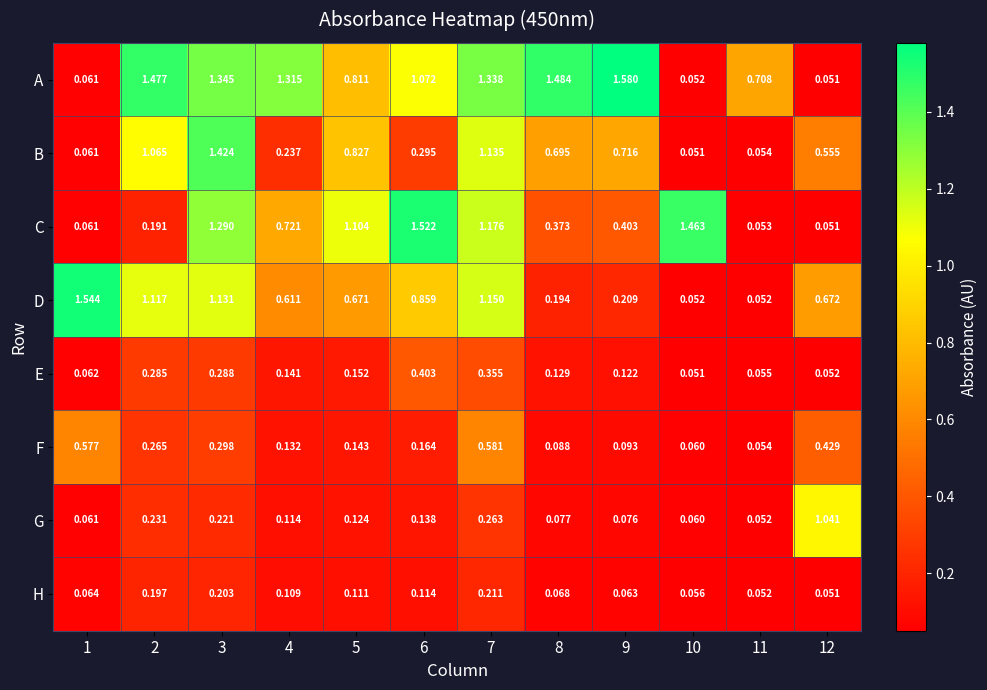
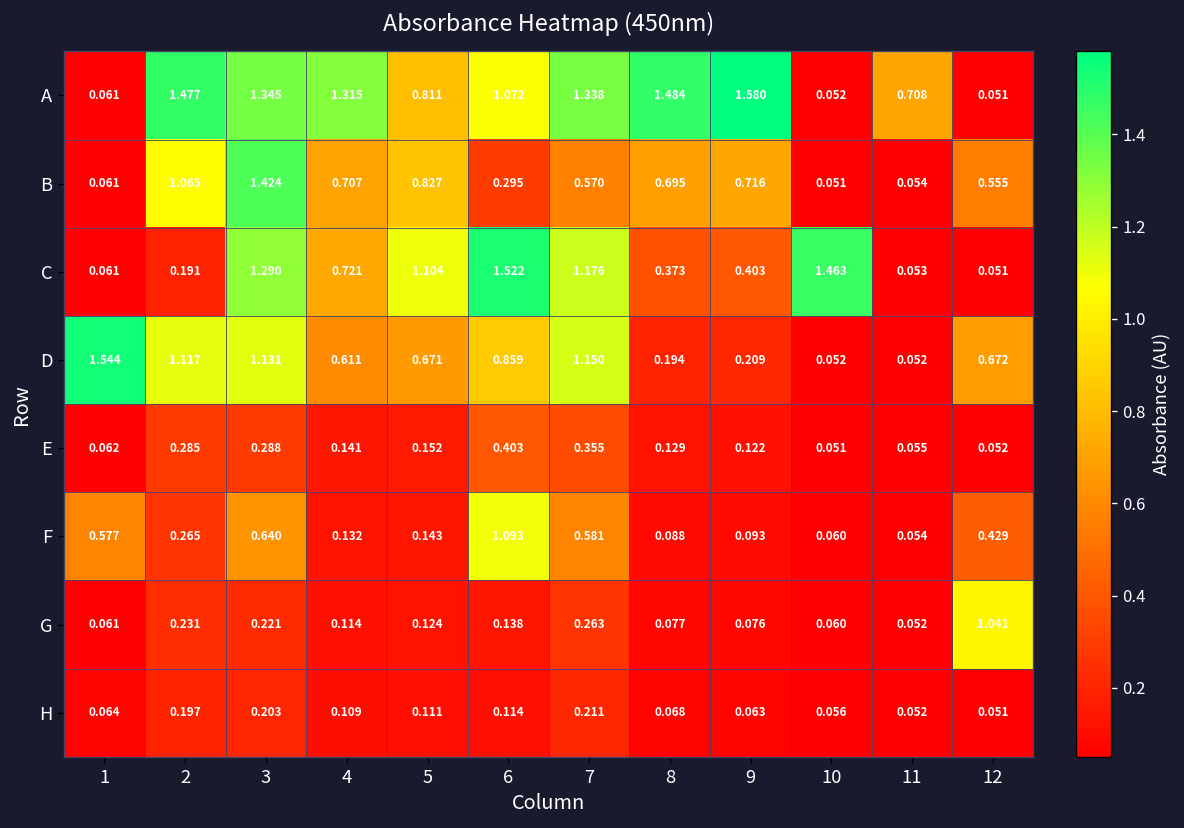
  {
    "A": {
      "1": 0.061,
      "2": 1.477,
      "3": 1.345,
      "4": 1.315,
      "5": 0.811,
      "6": 1.072,
      "7": 1.338,
      "8": 1.484,
      "9": 1.580,
      "10": 0.052,
      "11": 0.708,
      "12": 0.051
    },
    "B": {
      "1": 0.061,
      "2": 1.065,
      "3": 1.424,
-     "4": 0.237,
+     "4": 0.707,
      "5": 0.827,
      "6": 0.295,
-     "7": 1.135,
+     "7": 0.570,
      "8": 0.695,
      "9": 0.716,
      "10": 0.051,
      "11": 0.054,
      "12": 0.555
    },
    "C": {
      "1": 0.061,
      "2": 0.191,
      "3": 1.290,
      "4": 0.721,
      "5": 1.104,
      "6": 1.522,
      "7": 1.176,
      "8": 0.373,
      "9": 0.403,
      "10": 1.463,
      "11": 0.053,
      "12": 0.051
    },
    "D": {
      "1": 1.544,
      "2": 1.117,
      "3": 1.131,
      "4": 0.611,
      "5": 0.671,
      "6": 0.859,
      "7": 1.150,
      "8": 0.194,
      "9": 0.209,
      "10": 0.052,
      "11": 0.052,
      "12": 0.672
    },
    "E": {
      "1": 0.062,
      "2": 0.285,
      "3": 0.288,
      "4": 0.141,
      "5": 0.152,
      "6": 0.403,
      "7": 0.355,
      "8": 0.129,
      "9": 0.122,
      "10": 0.051,
      "11": 0.055,
      "12": 0.052
    },
    "F": {
      "1": 0.577,
      "2": 0.265,
-     "3": 0.298,
+     "3": 0.640,
      "4": 0.132,
      "5": 0.143,
-     "6": 0.164,
+     "6": 1.093,
      "7": 0.581,
      "8": 0.088,
      "9": 0.093,
      "10": 0.060,
      "11": 0.054,
      "12": 0.429
    },
    "G": {
      "1": 0.061,
      "2": 0.231,
      "3": 0.221,
      "4": 0.114,
      "5": 0.124,
      "6": 0.138,
      "7": 0.263,
      "8": 0.077,
      "9": 0.076,
      "10": 0.060,
      "11": 0.052,
      "12": 1.041
    },
    "H": {
      "1": 0.064,
      "2": 0.197,
      "3": 0.203,
      "4": 0.109,
      "5": 0.111,
      "6": 0.114,
      "7": 0.211,
      "8": 0.068,
      "9": 0.063,
      "10": 0.056,
      "11": 0.052,
      "12": 0.051
    }
  }
